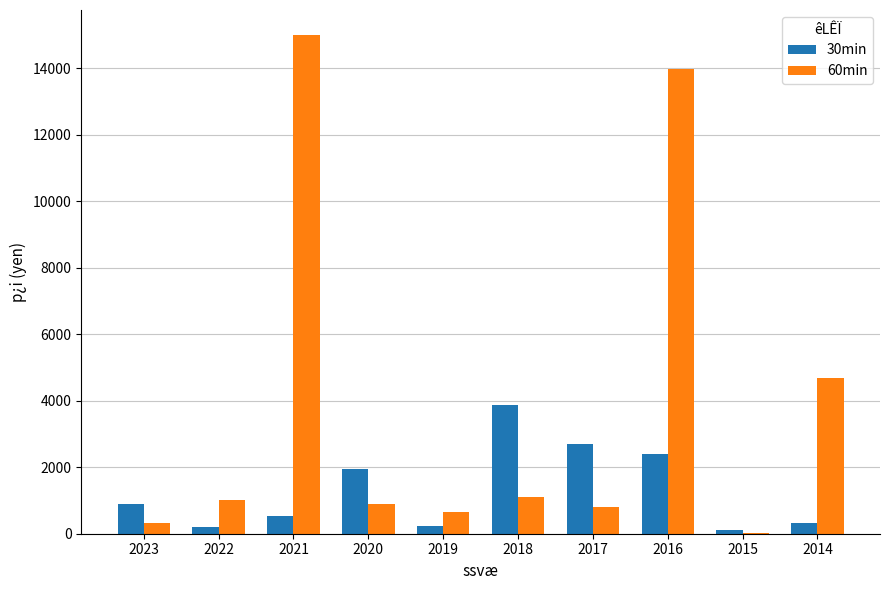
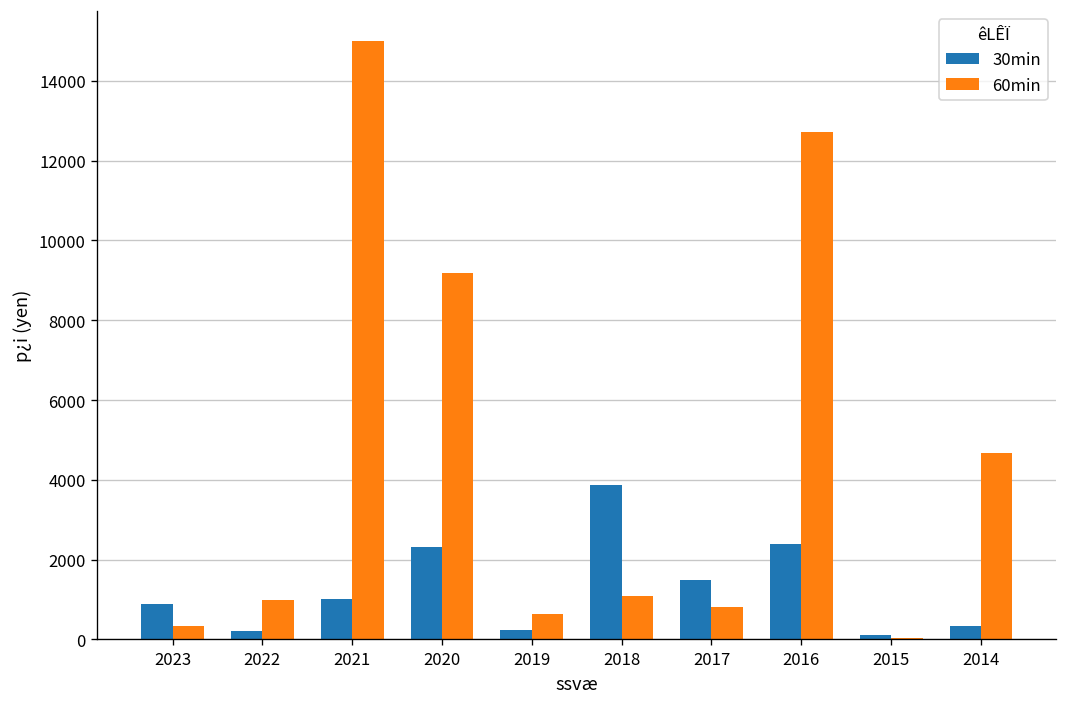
  {
    "30min": {
      "2023": 900,
      "2022": 200,
-     "2021": 500,
-     "2020": 2000,
+     "2021": 1000,
+     "2020": 2300,
      "2019": 200,
      "2018": 3900,
-     "2017": 2700,
+     "2017": 1500,
      "2016": 2400,
      "2015": 100,
      "2014": 300
    },
    "60min": {
      "2023": 300,
      "2022": 1000,
      "2021": 15000,
-     "2020": 900,
+     "2020": 9200,
      "2019": 700,
      "2018": 1100,
      "2017": 800,
-     "2016": 14000,
+     "2016": 12700,
      "2014": 4700
    }
  }
